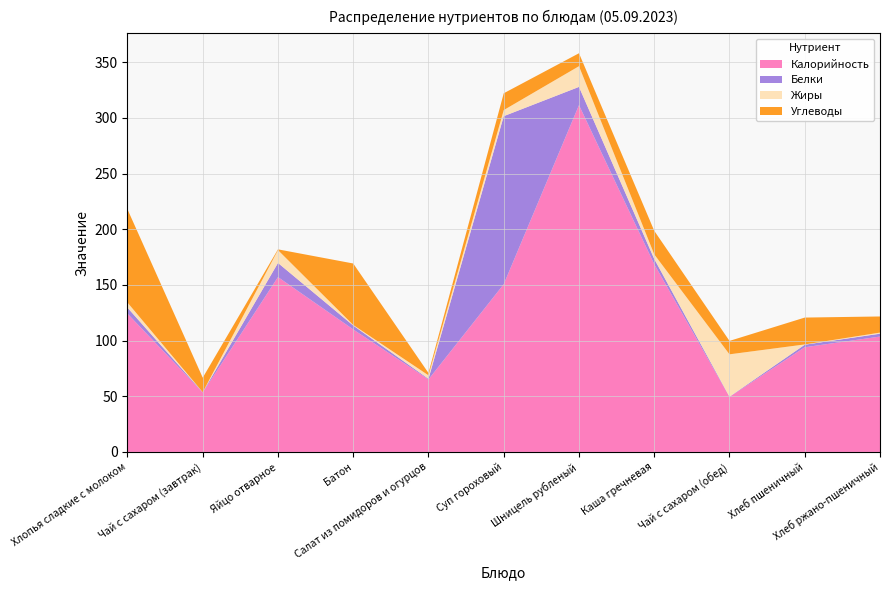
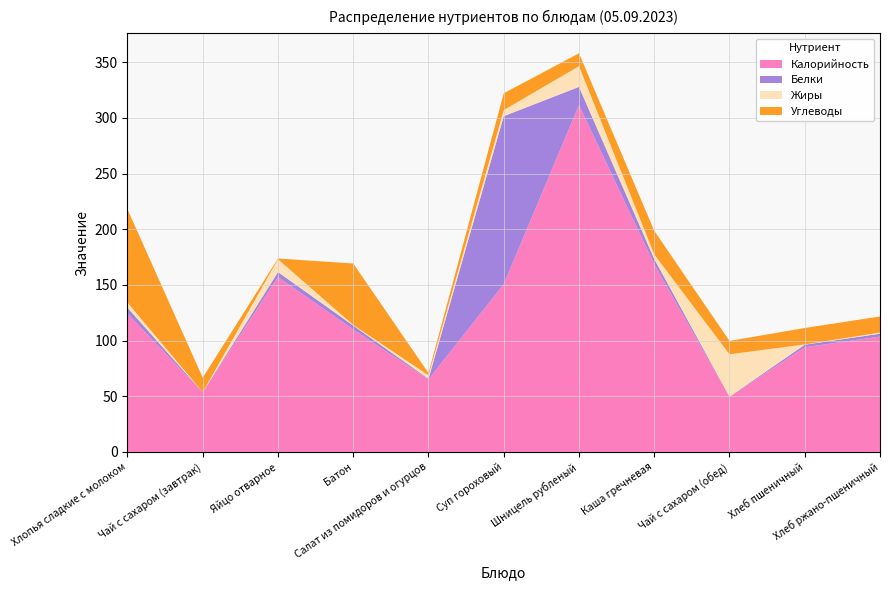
  {
    "Калорийность": {
      "Хлопья сладкие с молоком": 124,
      "Яйцо отварное": 157,
      "Батон": 110,
      "Суп гороховый": 151,
      "Шницель рубленый": 311,
      "Каша гречневая": 169,
      "Хлеб ржано-пшеничный": 104
    },
    "Белки": {
      "Хлопья сладкие с молоком": 5,
-     "Яйцо отварное": 13,
+     "Яйцо отварное": 5,
      "Суп гороховый": 151,
      "Шницель рубленый": 16,
      "Каша гречневая": 5
    },
    "Жиры": {
      "Хлопья сладкие с молоком": 5,
      "Суп гороховый": 5,
      "Шницель рубленый": 19,
      "Каша гречневая": 4,
      "Чай с сахаром (обед)": 38
    },
    "Углеводы": {
      "Хлопья сладкие с молоком": 84,
      "Чай с сахаром (завтрак)": 13,
      "Батон": 55,
      "Суп гороховый": 15,
      "Шницель рубленый": 12,
      "Каша гречневая": 21,
      "Чай с сахаром (обед)": 12,
-     "Хлеб пшеничный": 24,
+     "Хлеб пшеничный": 15,
      "Хлеб ржано-пшеничный": 14
    }
  }
